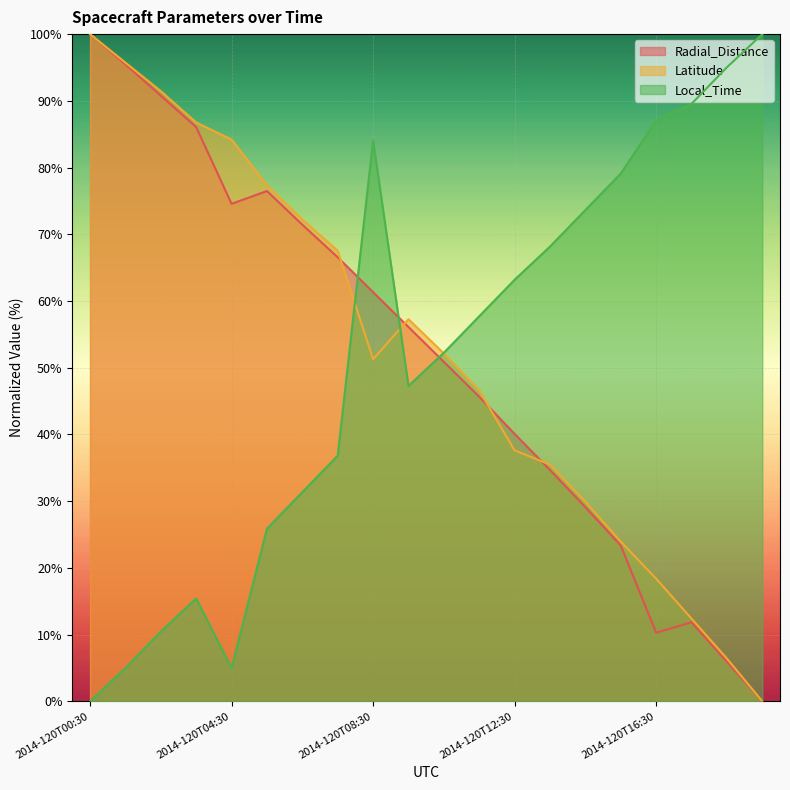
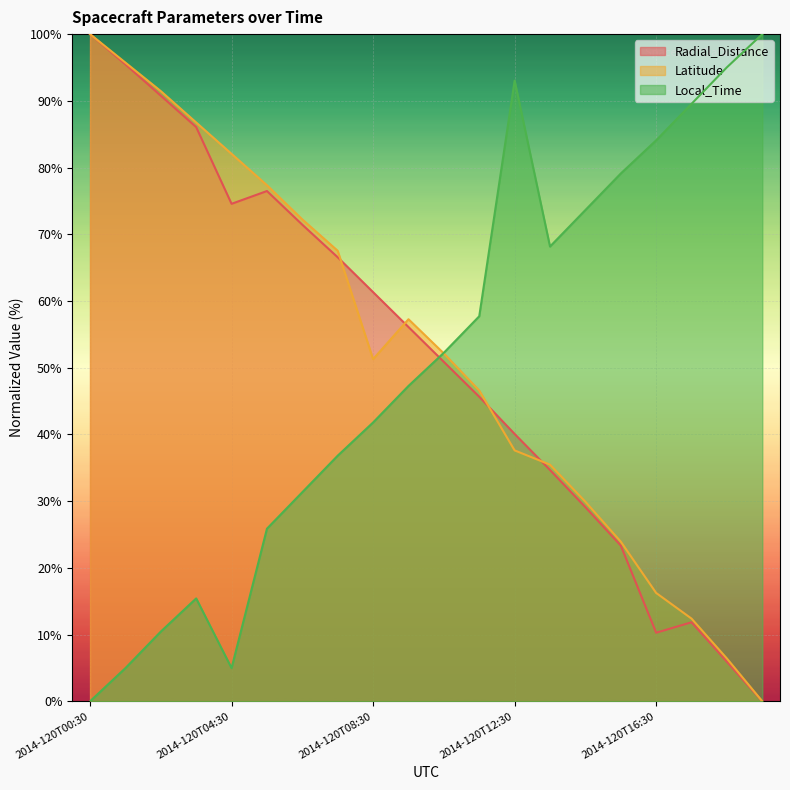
  {
    "Radial_Distance": {
      "2014-120T04:30": "75%",
      "2014-120T08:30": "61%",
      "2014-120T12:30": "40%",
      "2014-120T16:30": "10%"
    },
    "Latitude": {
-     "2014-120T04:30": "84%",
+     "2014-120T04:30": "82%",
      "2014-120T08:30": "51%",
      "2014-120T12:30": "38%",
-     "2014-120T16:30": "18%"
+     "2014-120T16:30": "16%"
    },
    "Local_Time": {
      "2014-120T00:30": "0%",
      "2014-120T04:30": "5%",
-     "2014-120T08:30": "84%",
-     "2014-120T12:30": "63%",
-     "2014-120T16:30": "87%"
+     "2014-120T08:30": "42%",
+     "2014-120T12:30": "93%",
+     "2014-120T16:30": "84%"
    }
  }
